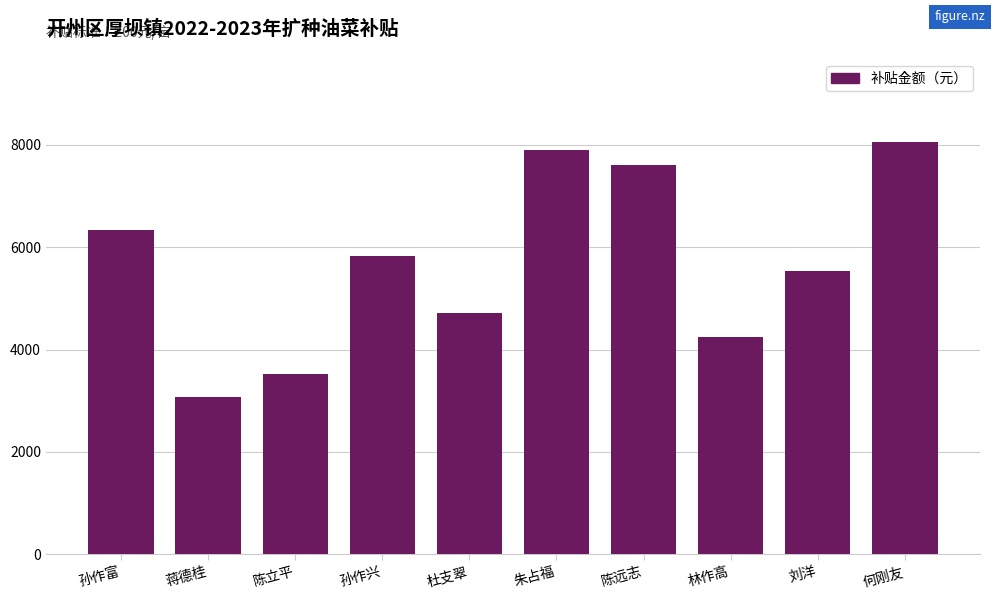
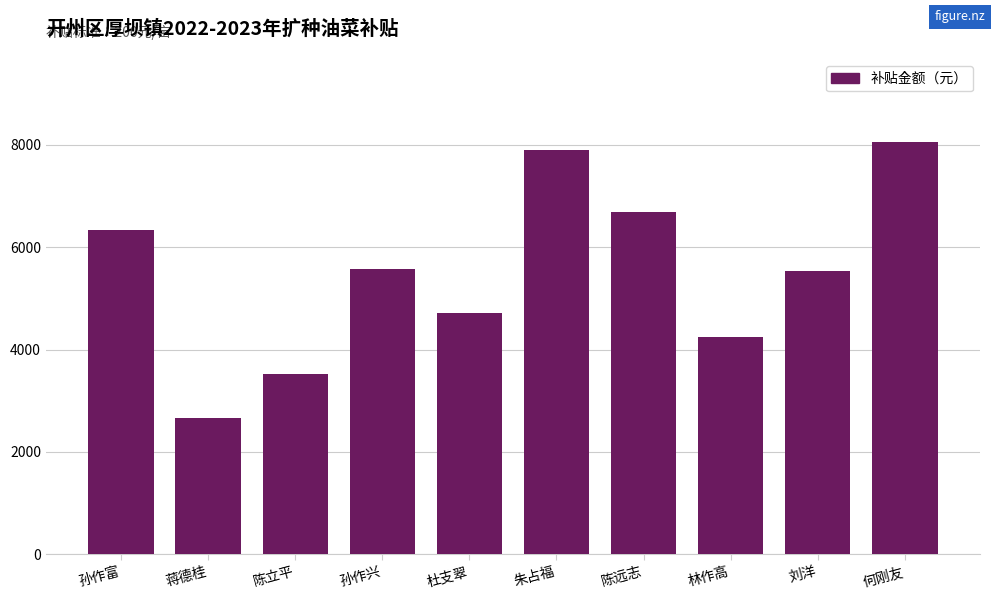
  {
    "孙作富": 6300,
-   "蒋德桂": 3100,
+   "蒋德桂": 2700,
    "陈立平": 3500,
-   "孙作兴": 5800,
+   "孙作兴": 5600,
    "杜支翠": 4700,
    "朱占福": 7900,
-   "陈远志": 7600,
+   "陈远志": 6700,
    "林作高": 4200,
    "刘洋": 5500,
    "何刚友": 8100
  }
